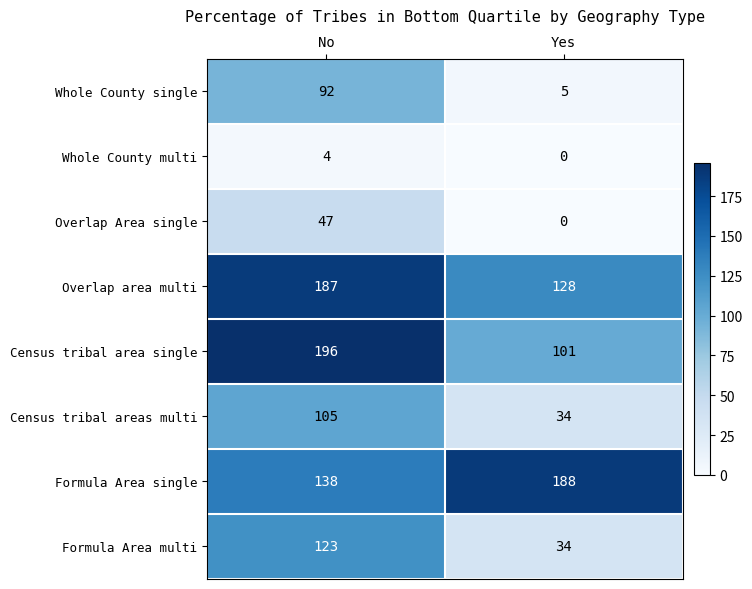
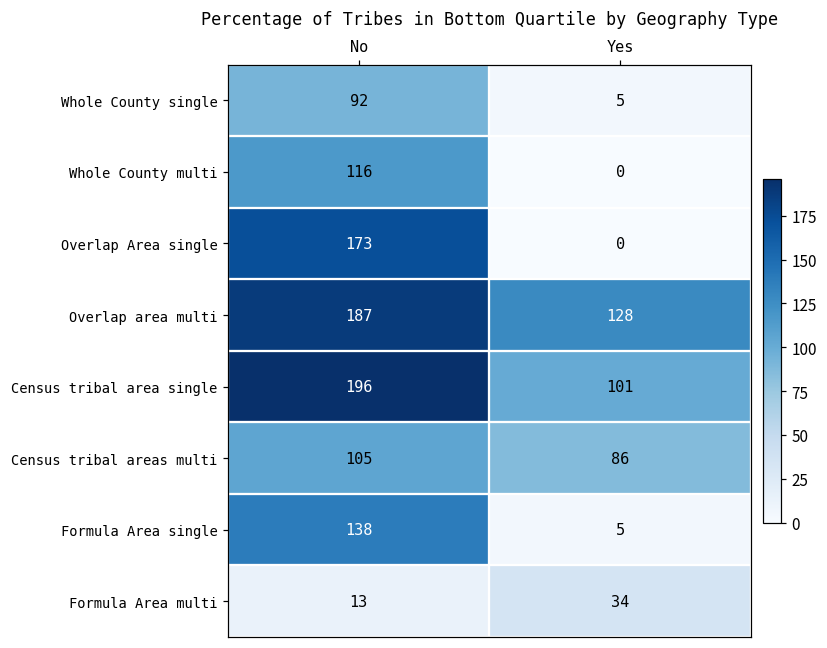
  {
    "Whole County single": {
      "No": 92,
      "Yes": 5
    },
    "Whole County multi": {
-     "No": 4,
+     "No": 116,
      "Yes": 0
    },
    "Overlap Area single": {
-     "No": 47,
+     "No": 173,
      "Yes": 0
    },
    "Overlap area multi": {
      "No": 187,
      "Yes": 128
    },
    "Census tribal area single": {
      "No": 196,
      "Yes": 101
    },
    "Census tribal areas multi": {
      "No": 105,
-     "Yes": 34
+     "Yes": 86
    },
    "Formula Area single": {
      "No": 138,
-     "Yes": 188
+     "Yes": 5
    },
    "Formula Area multi": {
-     "No": 123,
+     "No": 13,
      "Yes": 34
    }
  }
